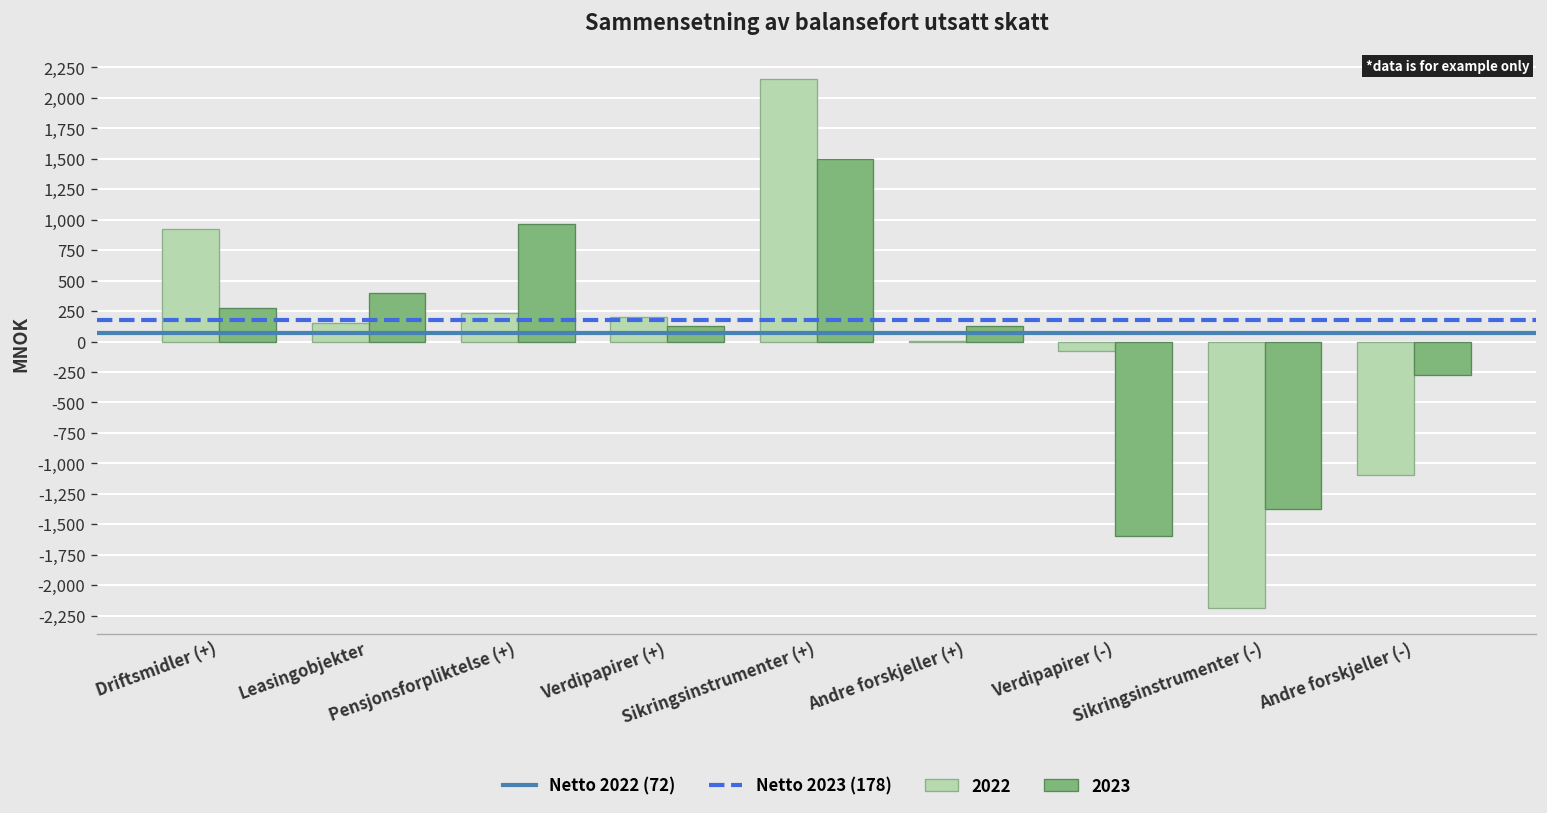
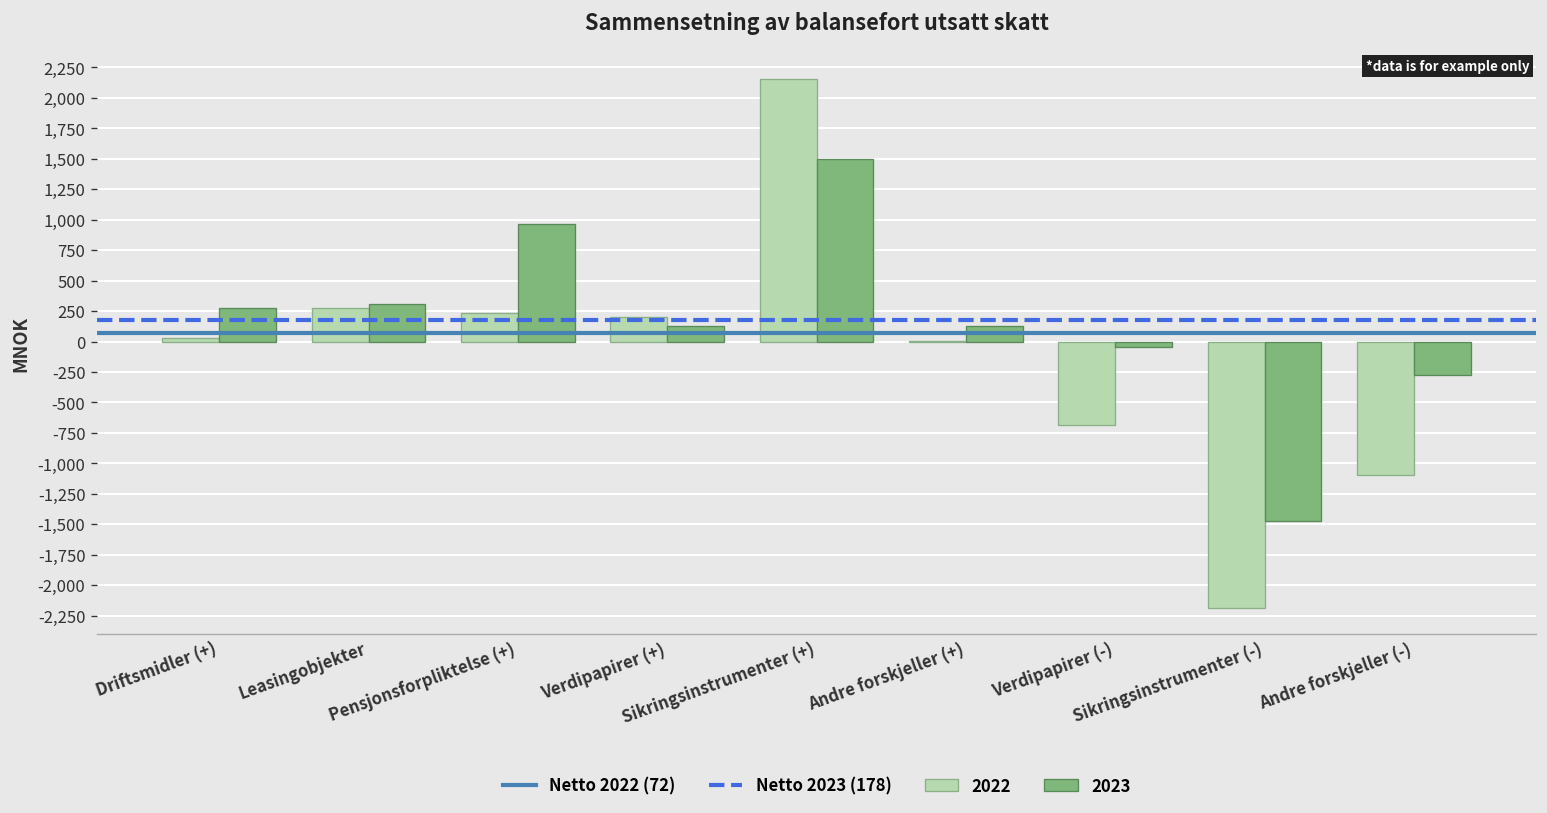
  {
    "2022": {
-     "Driftsmidler (+)": "920",
-     "Leasingobjekter": "150",
+     "Driftsmidler (+)": "30",
+     "Leasingobjekter": "270",
      "Pensjonsforpliktelse (+)": "240",
      "Verdipapirer (+)": "200",
      "Sikringsinstrumenter (+)": "2,150",
-     "Verdipapirer (-)": "-80",
+     "Verdipapirer (-)": "-680",
      "Sikringsinstrumenter (-)": "-2,190",
      "Andre forskjeller (-)": "-1,100"
    },
    "2023": {
      "Driftsmidler (+)": "270",
-     "Leasingobjekter": "390",
+     "Leasingobjekter": "310",
      "Pensjonsforpliktelse (+)": "970",
      "Verdipapirer (+)": "130",
      "Sikringsinstrumenter (+)": "1,500",
      "Andre forskjeller (+)": "130",
-     "Verdipapirer (-)": "-1,600",
-     "Sikringsinstrumenter (-)": "-1,370",
+     "Verdipapirer (-)": "-50",
+     "Sikringsinstrumenter (-)": "-1,470",
      "Andre forskjeller (-)": "-280"
    }
  }
